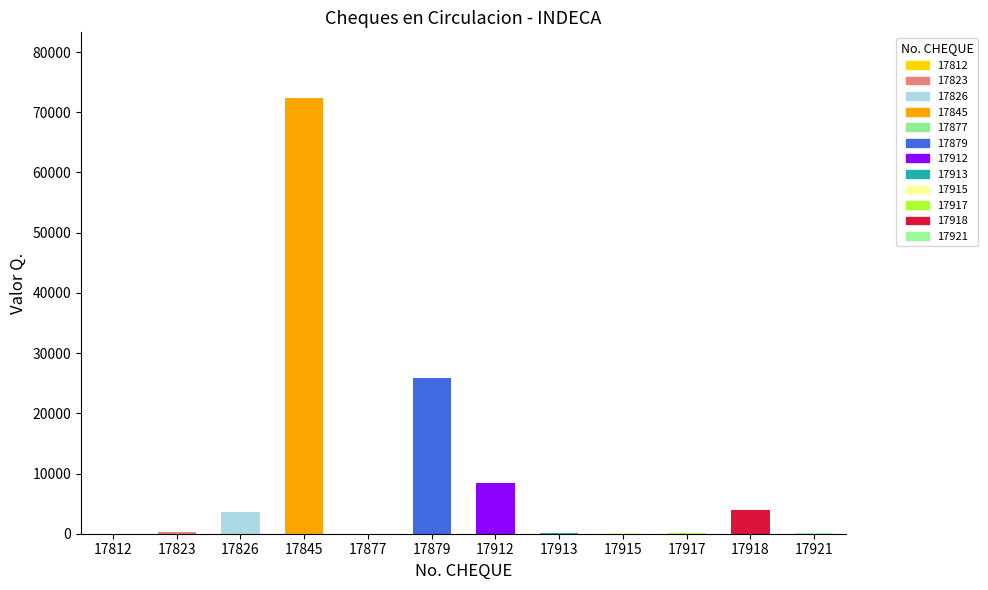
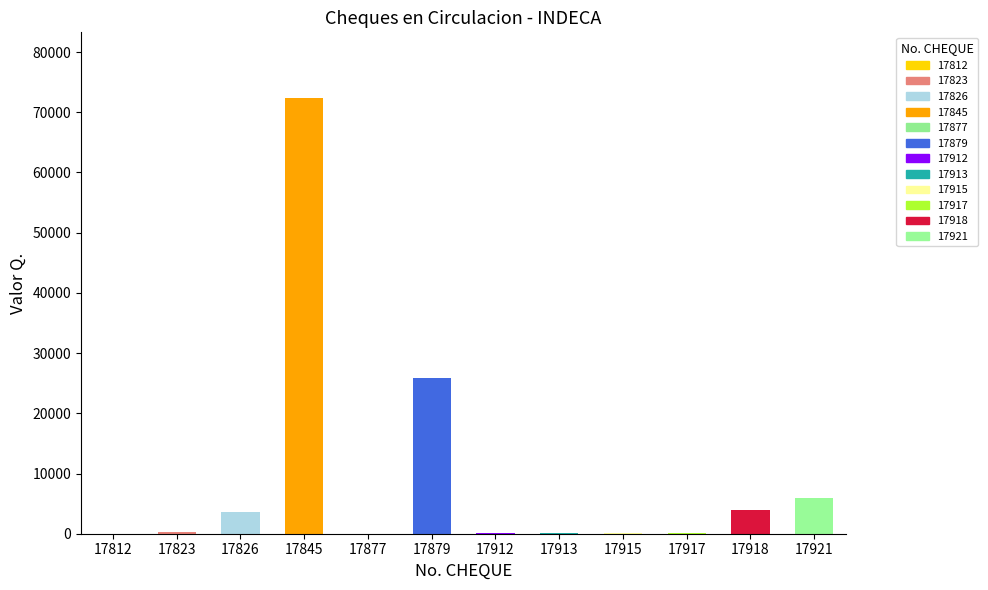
  {
    "17826": 4000,
    "17845": 72000,
    "17879": 26000,
-   "17912": 8000,
+   "17912": 0,
    "17918": 4000,
-   "17921": 0
+   "17921": 6000
  }
